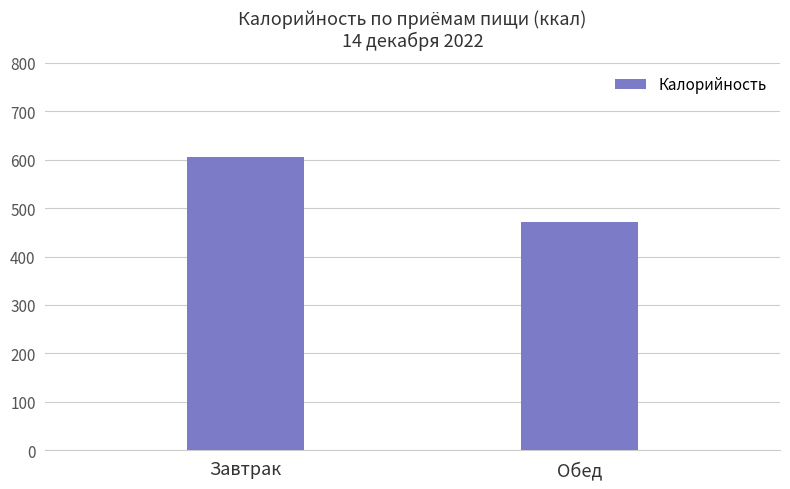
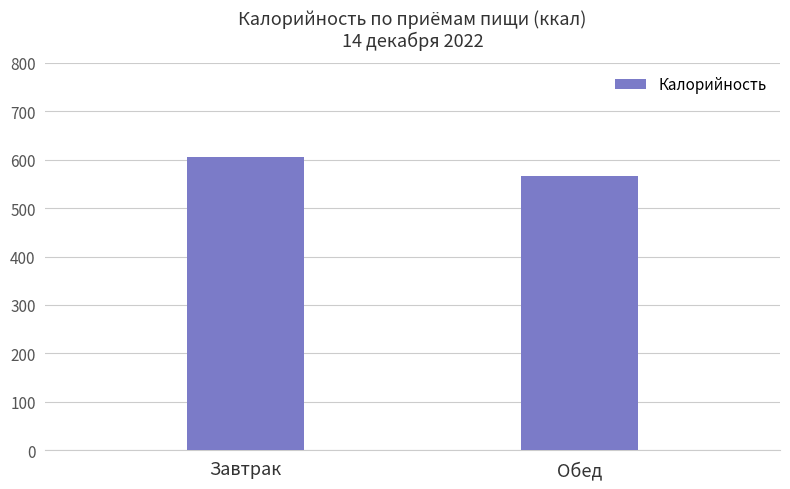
  {
    "Завтрак": 610,
-   "Обед": 470
+   "Обед": 570
  }
